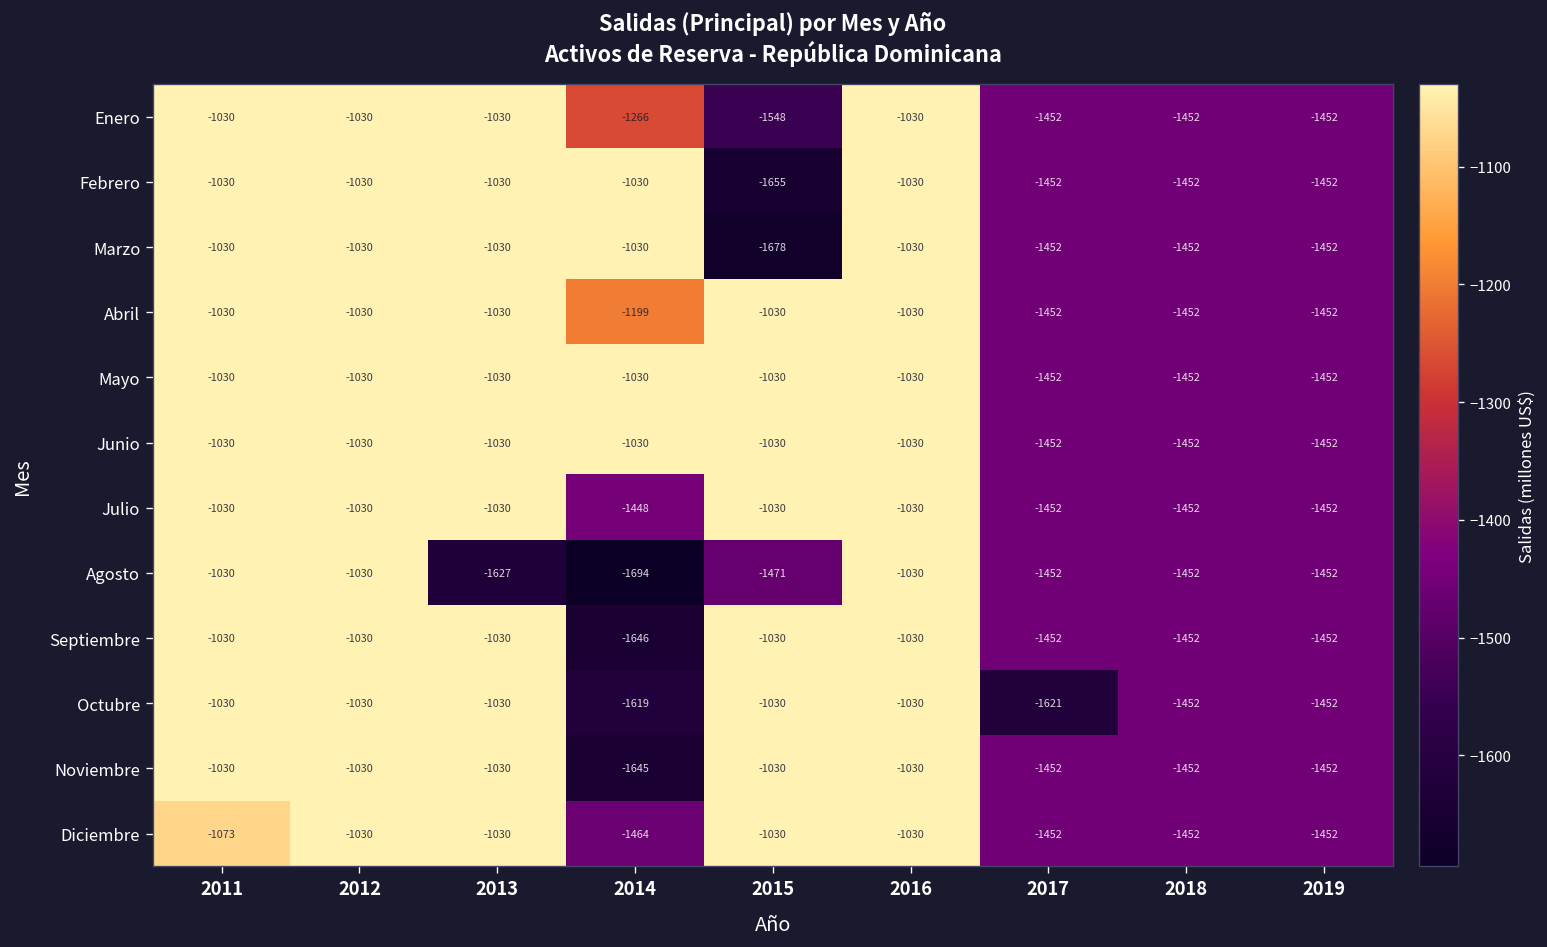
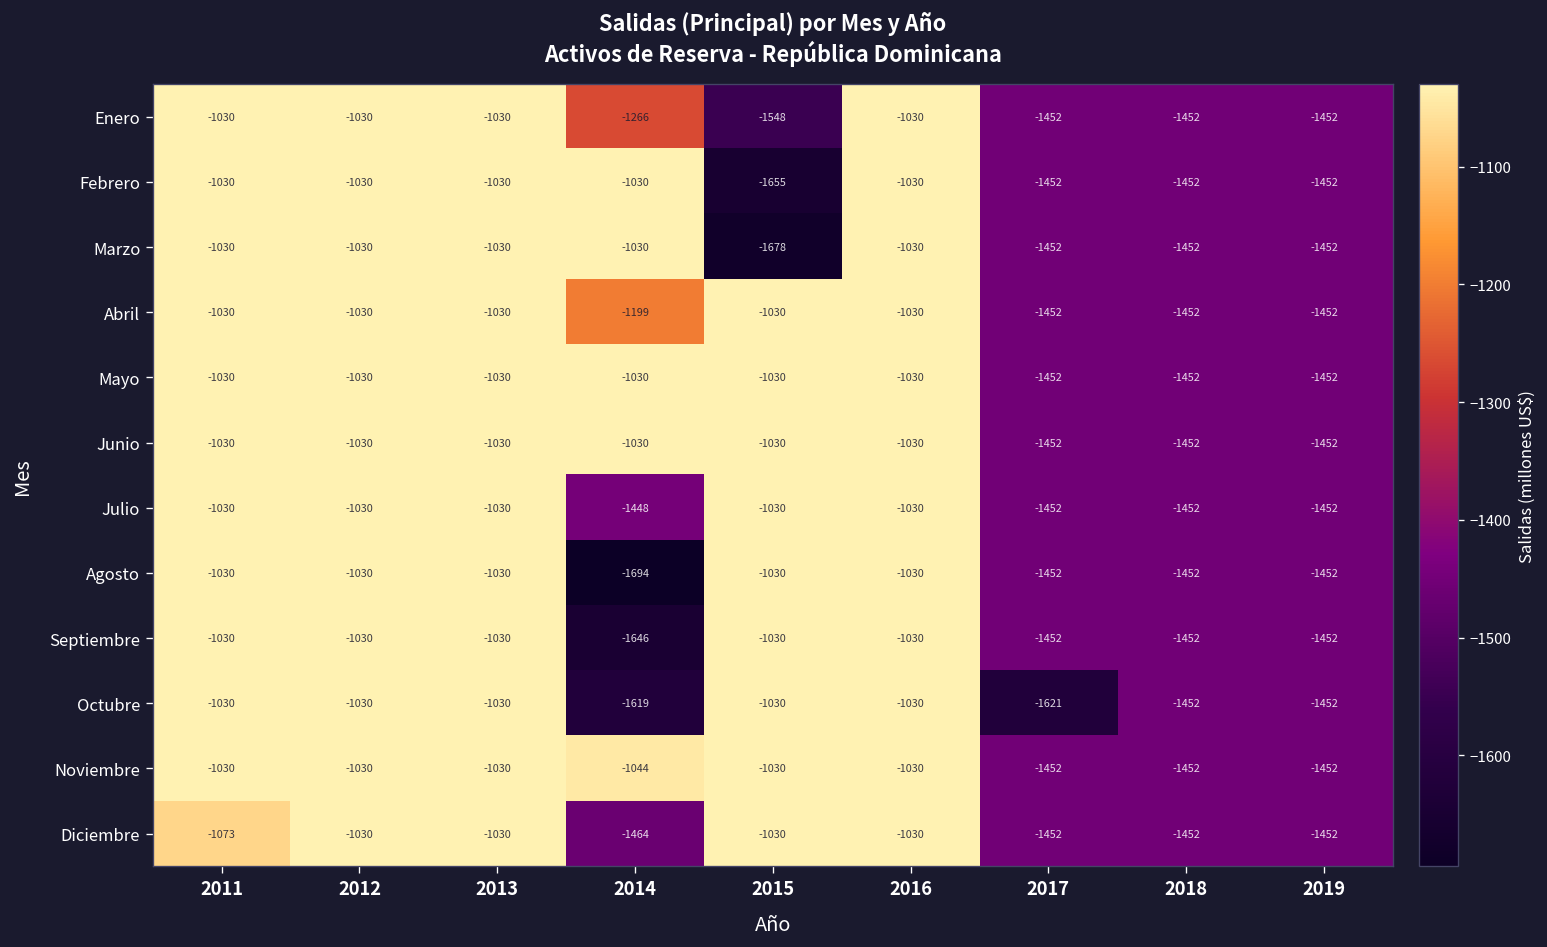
  {
    "Enero": {
      "2011": -1030,
      "2012": -1030,
      "2013": -1030,
      "2014": -1266,
      "2015": -1548,
      "2016": -1030,
      "2017": -1452,
      "2018": -1452,
      "2019": -1452
    },
    "Febrero": {
      "2011": -1030,
      "2012": -1030,
      "2013": -1030,
      "2014": -1030,
      "2015": -1655,
      "2016": -1030,
      "2017": -1452,
      "2018": -1452,
      "2019": -1452
    },
    "Marzo": {
      "2011": -1030,
      "2012": -1030,
      "2013": -1030,
      "2014": -1030,
      "2015": -1678,
      "2016": -1030,
      "2017": -1452,
      "2018": -1452,
      "2019": -1452
    },
    "Abril": {
      "2011": -1030,
      "2012": -1030,
      "2013": -1030,
      "2014": -1199,
      "2015": -1030,
      "2016": -1030,
      "2017": -1452,
      "2018": -1452,
      "2019": -1452
    },
    "Mayo": {
      "2011": -1030,
      "2012": -1030,
      "2013": -1030,
      "2014": -1030,
      "2015": -1030,
      "2016": -1030,
      "2017": -1452,
      "2018": -1452,
      "2019": -1452
    },
    "Junio": {
      "2011": -1030,
      "2012": -1030,
      "2013": -1030,
      "2014": -1030,
      "2015": -1030,
      "2016": -1030,
      "2017": -1452,
      "2018": -1452,
      "2019": -1452
    },
    "Julio": {
      "2011": -1030,
      "2012": -1030,
      "2013": -1030,
      "2014": -1448,
      "2015": -1030,
      "2016": -1030,
      "2017": -1452,
      "2018": -1452,
      "2019": -1452
    },
    "Agosto": {
      "2011": -1030,
      "2012": -1030,
-     "2013": -1627,
+     "2013": -1030,
      "2014": -1694,
-     "2015": -1471,
+     "2015": -1030,
      "2016": -1030,
      "2017": -1452,
      "2018": -1452,
      "2019": -1452
    },
    "Septiembre": {
      "2011": -1030,
      "2012": -1030,
      "2013": -1030,
      "2014": -1646,
      "2015": -1030,
      "2016": -1030,
      "2017": -1452,
      "2018": -1452,
      "2019": -1452
    },
    "Octubre": {
      "2011": -1030,
      "2012": -1030,
      "2013": -1030,
      "2014": -1619,
      "2015": -1030,
      "2016": -1030,
      "2017": -1621,
      "2018": -1452,
      "2019": -1452
    },
    "Noviembre": {
      "2011": -1030,
      "2012": -1030,
      "2013": -1030,
-     "2014": -1645,
+     "2014": -1044,
      "2015": -1030,
      "2016": -1030,
      "2017": -1452,
      "2018": -1452,
      "2019": -1452
    },
    "Diciembre": {
      "2011": -1073,
      "2012": -1030,
      "2013": -1030,
      "2014": -1464,
      "2015": -1030,
      "2016": -1030,
      "2017": -1452,
      "2018": -1452,
      "2019": -1452
    }
  }
